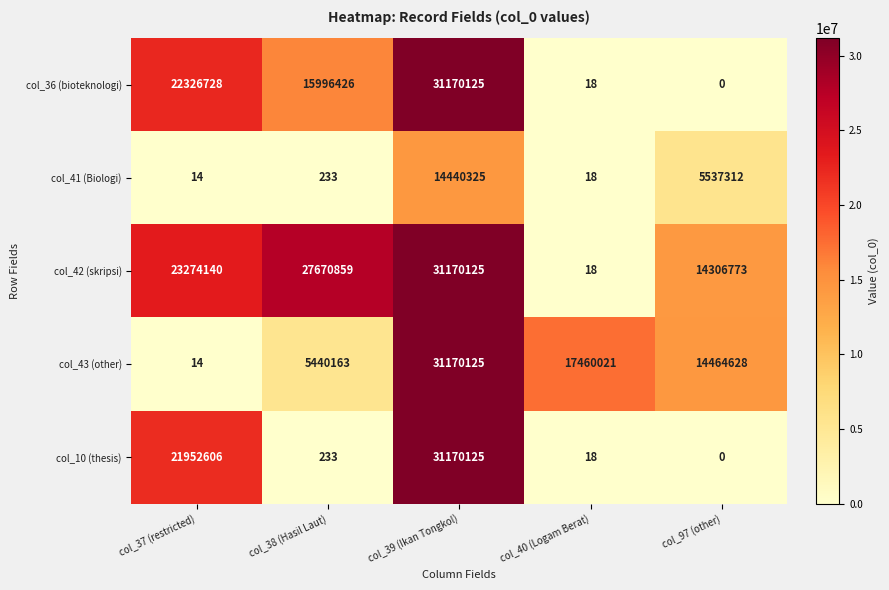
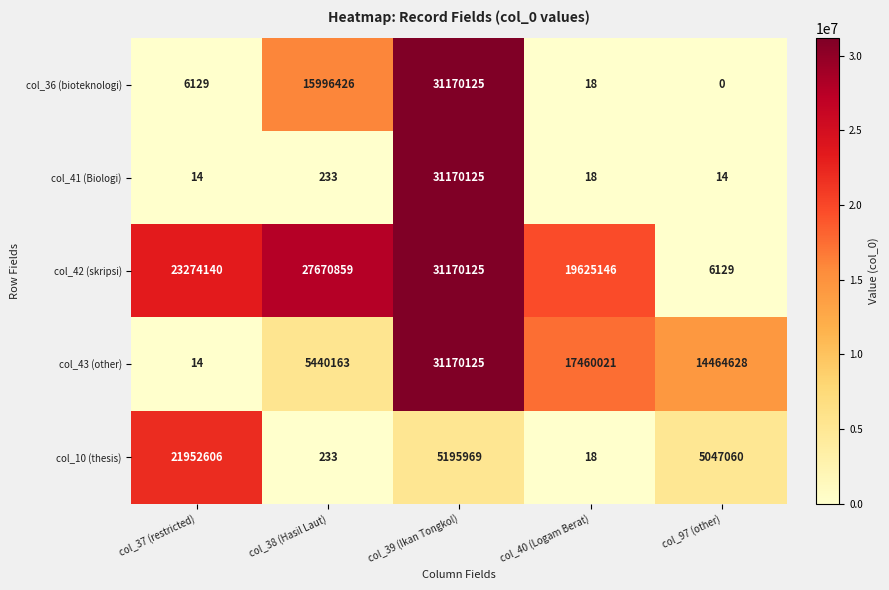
  {
    "col_36 (bioteknologi)": {
-     "col_37 (restricted)": 22326728,
+     "col_37 (restricted)": 6129,
      "col_38 (Hasil Laut)": 15996426,
      "col_39 (Ikan Tongkol)": 31170125,
      "col_40 (Logam Berat)": 18,
      "col_97 (other)": 0
    },
    "col_41 (Biologi)": {
      "col_37 (restricted)": 14,
      "col_38 (Hasil Laut)": 233,
-     "col_39 (Ikan Tongkol)": 14440325,
+     "col_39 (Ikan Tongkol)": 31170125,
      "col_40 (Logam Berat)": 18,
-     "col_97 (other)": 5537312
+     "col_97 (other)": 14
    },
    "col_42 (skripsi)": {
      "col_37 (restricted)": 23274140,
      "col_38 (Hasil Laut)": 27670859,
      "col_39 (Ikan Tongkol)": 31170125,
-     "col_40 (Logam Berat)": 18,
-     "col_97 (other)": 14306773
+     "col_40 (Logam Berat)": 19625146,
+     "col_97 (other)": 6129
    },
    "col_43 (other)": {
      "col_37 (restricted)": 14,
      "col_38 (Hasil Laut)": 5440163,
      "col_39 (Ikan Tongkol)": 31170125,
      "col_40 (Logam Berat)": 17460021,
      "col_97 (other)": 14464628
    },
    "col_10 (thesis)": {
      "col_37 (restricted)": 21952606,
      "col_38 (Hasil Laut)": 233,
-     "col_39 (Ikan Tongkol)": 31170125,
+     "col_39 (Ikan Tongkol)": 5195969,
      "col_40 (Logam Berat)": 18,
-     "col_97 (other)": 0
+     "col_97 (other)": 5047060
    }
  }
